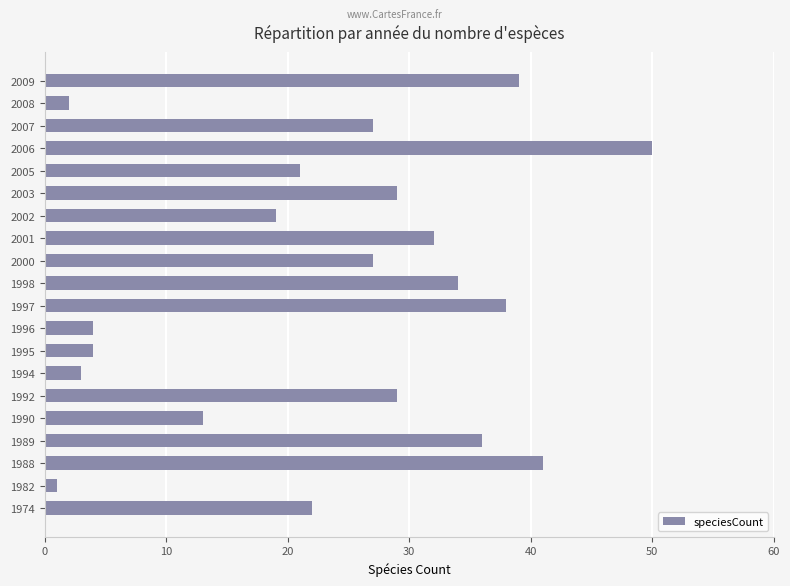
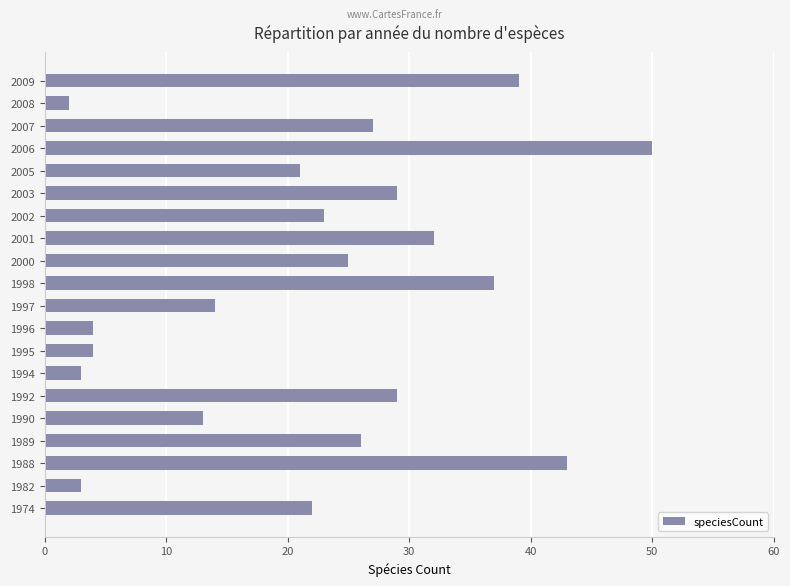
  {
    "2009": 39,
    "2008": 2,
    "2007": 27,
    "2006": 50,
    "2005": 21,
    "2003": 29,
-   "2002": 19,
+   "2002": 23,
    "2001": 32,
-   "2000": 27,
-   "1998": 34,
-   "1997": 38,
+   "2000": 25,
+   "1998": 37,
+   "1997": 14,
    "1996": 4,
    "1995": 4,
    "1994": 3,
    "1992": 29,
    "1990": 13,
-   "1989": 36,
-   "1988": 41,
-   "1982": 1,
+   "1989": 26,
+   "1988": 43,
+   "1982": 3,
    "1974": 22
  }
